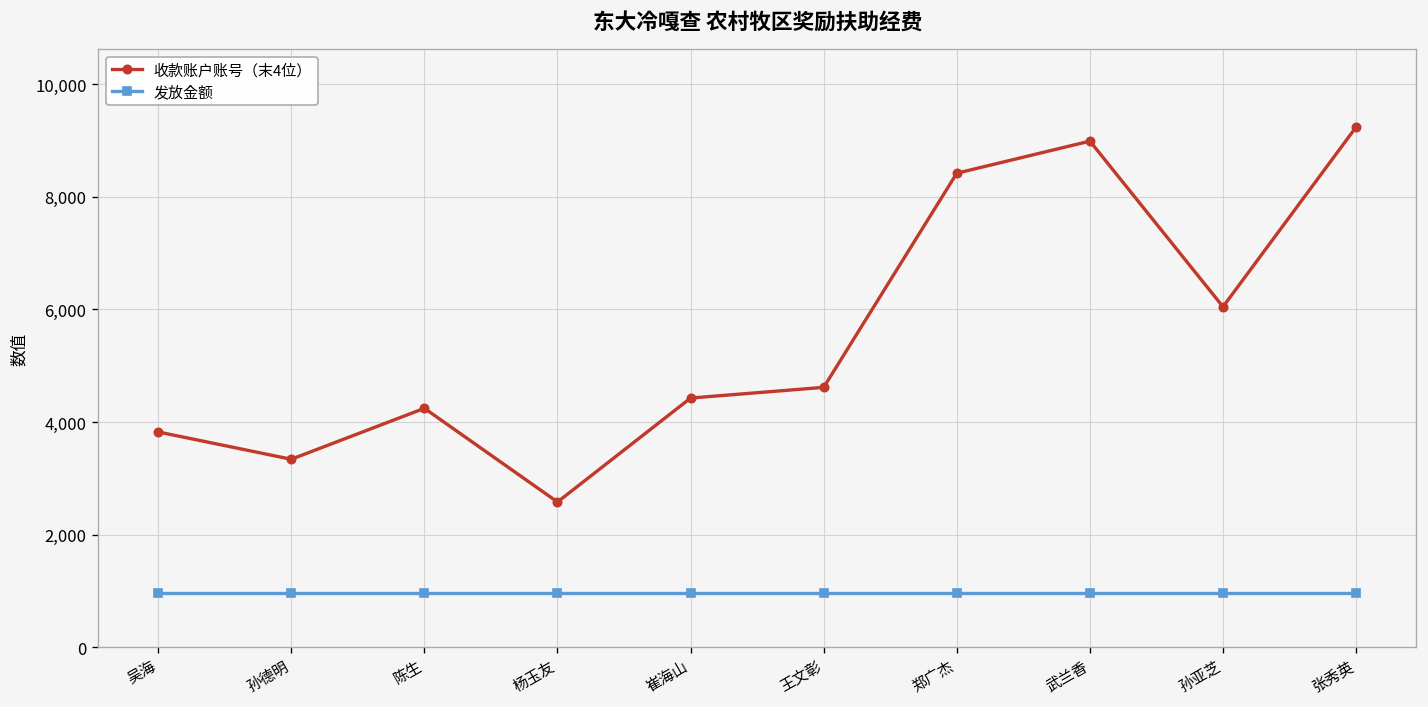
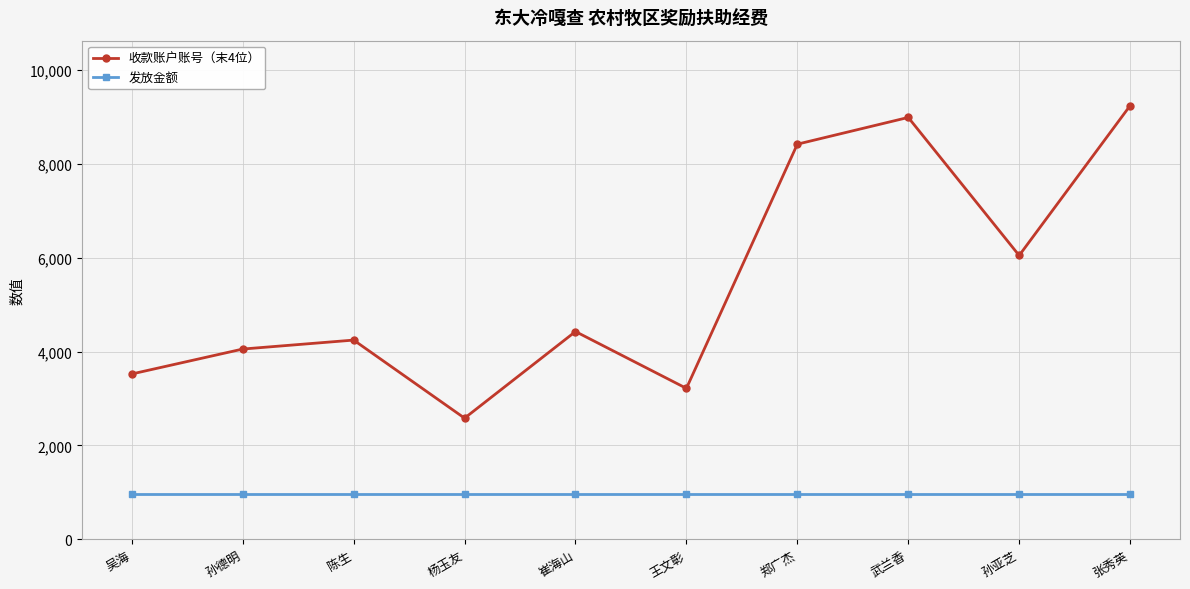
  {
    "收款账户账号（末4位）": {
-     "吴海": "3,800",
-     "孙德明": "3,300",
+     "吴海": "3,500",
+     "孙德明": "4,100",
      "陈生": "4,200",
      "杨玉友": "2,600",
      "崔海山": "4,400",
-     "王文彰": "4,600",
+     "王文彰": "3,200",
      "郑广杰": "8,400",
      "武兰香": "9,000",
      "孙亚芝": "6,000",
      "张秀英": "9,200"
    },
    "发放金额": {
      "吴海": "1,000",
      "孙德明": "1,000",
      "陈生": "1,000",
      "杨玉友": "1,000",
      "崔海山": "1,000",
      "王文彰": "1,000",
      "郑广杰": "1,000",
      "武兰香": "1,000",
      "孙亚芝": "1,000",
      "张秀英": "1,000"
    }
  }
